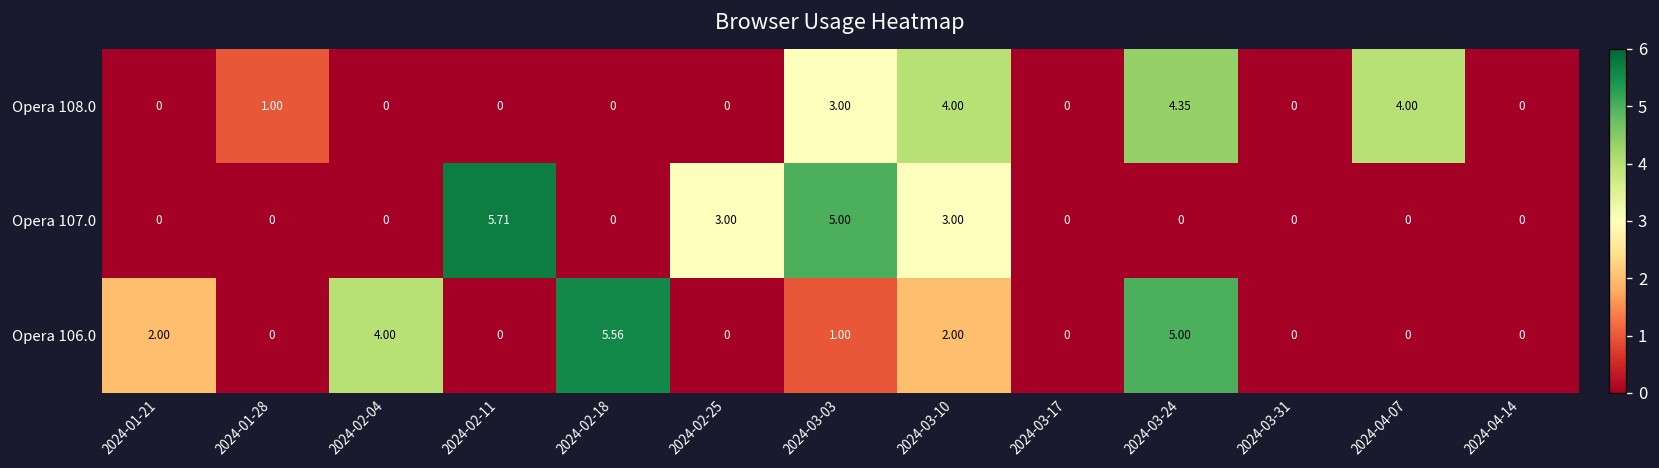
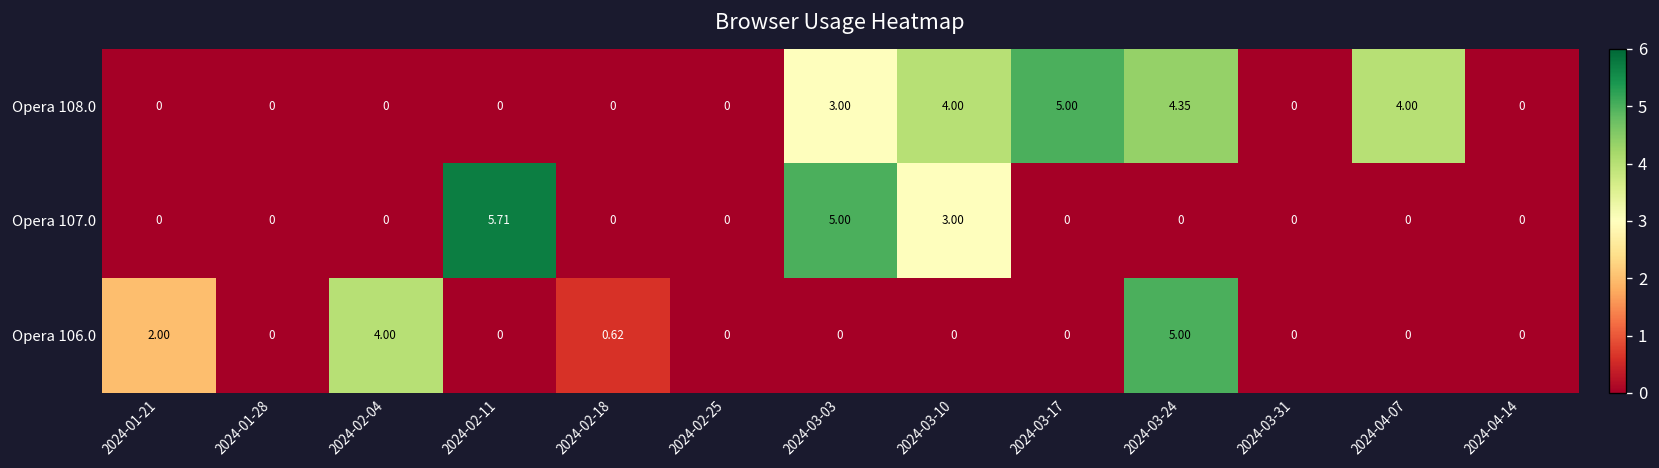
  {
    "Opera 108.0": {
      "2024-01-21": 0,
-     "2024-01-28": 1.00,
+     "2024-01-28": 0,
      "2024-02-04": 0,
      "2024-02-11": 0,
      "2024-02-18": 0,
      "2024-02-25": 0,
      "2024-03-03": 3.00,
      "2024-03-10": 4.00,
-     "2024-03-17": 0,
+     "2024-03-17": 5.00,
      "2024-03-24": 4.35,
      "2024-03-31": 0,
      "2024-04-07": 4.00,
      "2024-04-14": 0
    },
    "Opera 107.0": {
      "2024-01-21": 0,
      "2024-01-28": 0,
      "2024-02-04": 0,
      "2024-02-11": 5.71,
      "2024-02-18": 0,
-     "2024-02-25": 3.00,
+     "2024-02-25": 0,
      "2024-03-03": 5.00,
      "2024-03-10": 3.00,
      "2024-03-17": 0,
      "2024-03-24": 0,
      "2024-03-31": 0,
      "2024-04-07": 0,
      "2024-04-14": 0
    },
    "Opera 106.0": {
      "2024-01-21": 2.00,
      "2024-01-28": 0,
      "2024-02-04": 4.00,
      "2024-02-11": 0,
-     "2024-02-18": 5.56,
+     "2024-02-18": 0.62,
      "2024-02-25": 0,
-     "2024-03-03": 1.00,
-     "2024-03-10": 2.00,
+     "2024-03-03": 0,
+     "2024-03-10": 0,
      "2024-03-17": 0,
      "2024-03-24": 5.00,
      "2024-03-31": 0,
      "2024-04-07": 0,
      "2024-04-14": 0
    }
  }
